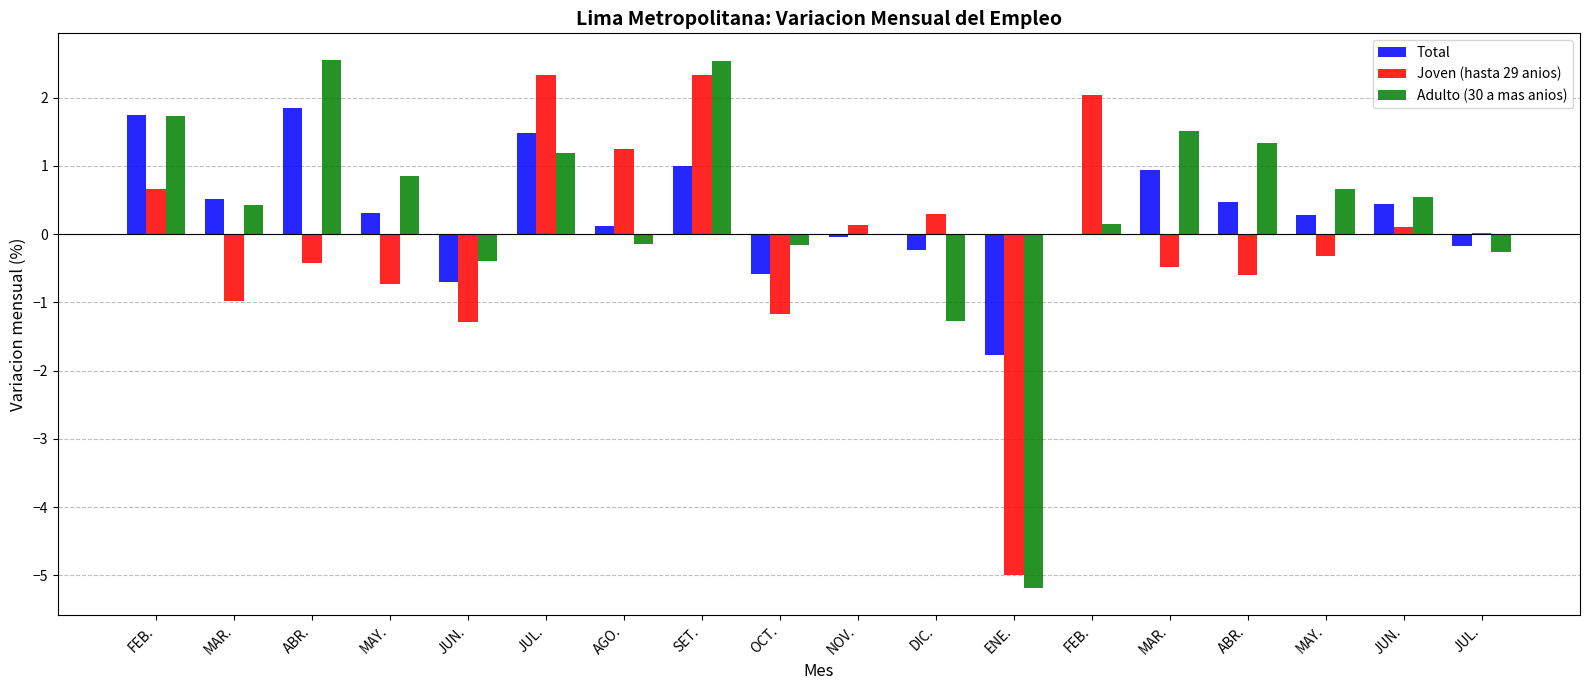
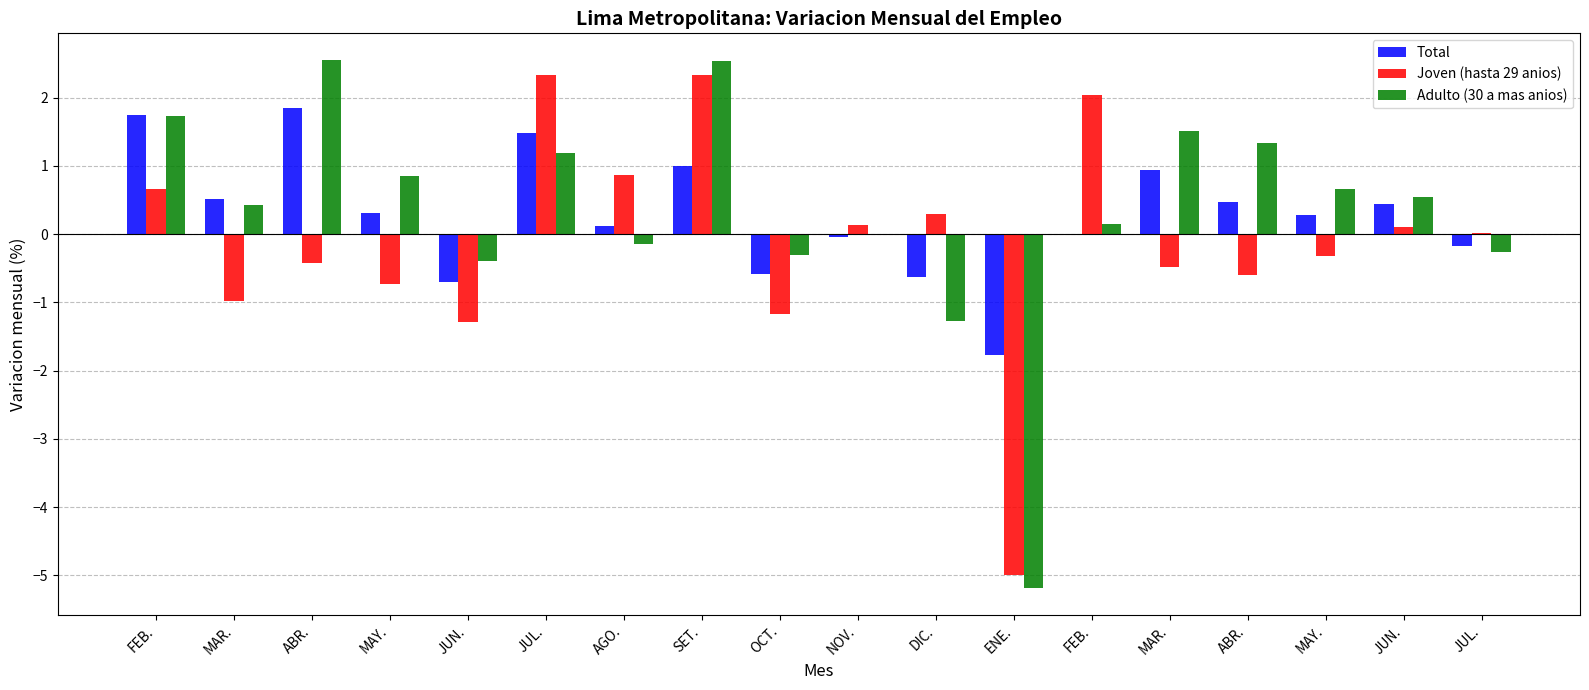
  {
    "Total": {
      "AGO.": 0.1,
      "SET.": 1.0,
      "OCT.": -0.6,
      "NOV.": 0.0,
-     "DIC.": -0.2,
+     "DIC.": -0.6,
      "ENE.": -1.8
    },
    "Joven (hasta 29 anios)": {
-     "AGO.": 1.2,
+     "AGO.": 0.9,
      "SET.": 2.3,
      "OCT.": -1.2,
      "NOV.": 0.1,
      "DIC.": 0.3,
      "ENE.": -5.0
    },
    "Adulto (30 a mas anios)": {
      "AGO.": -0.1,
      "SET.": 2.5,
-     "OCT.": -0.2,
+     "OCT.": -0.3,
      "DIC.": -1.3,
      "ENE.": -5.2
    }
  }
